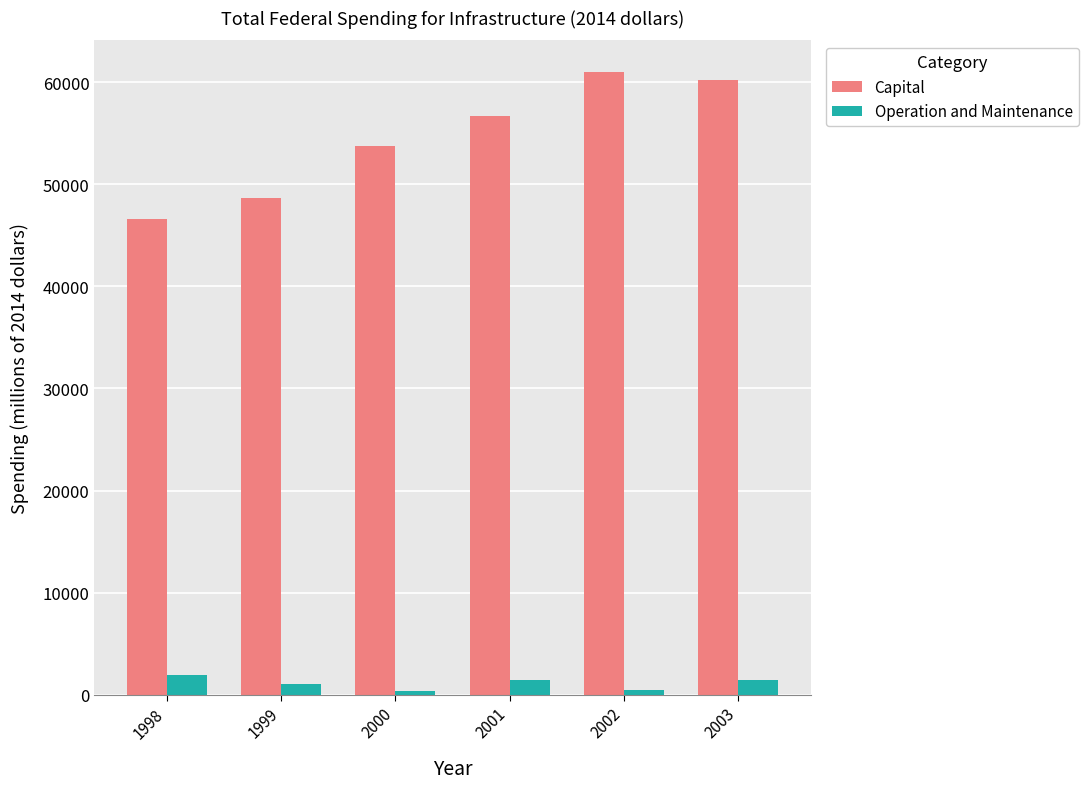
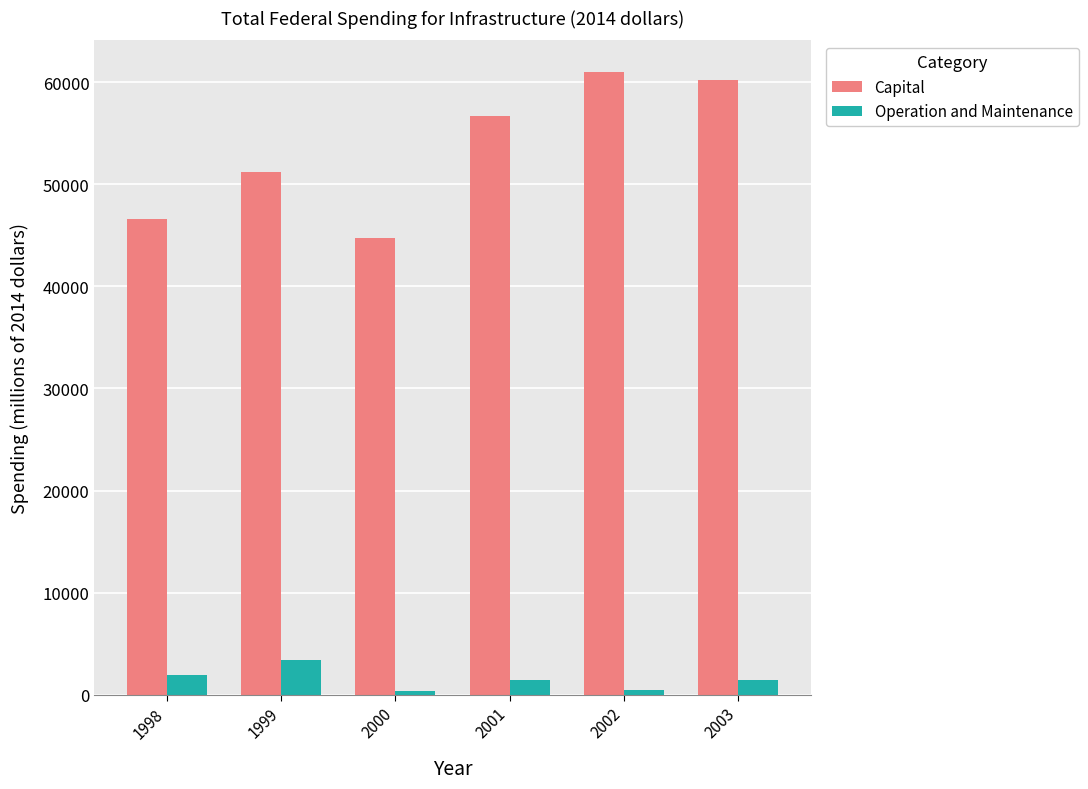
  {
    "Capital": {
      "1998": 46600,
-     "1999": 48600,
-     "2000": 53700,
+     "1999": 51200,
+     "2000": 44800,
      "2001": 56600,
      "2002": 61000,
      "2003": 60200
    },
    "Operation and Maintenance": {
      "1998": 1900,
-     "1999": 1100,
+     "1999": 3400,
      "2000": 400,
      "2001": 1500,
      "2002": 400,
      "2003": 1400
    }
  }
